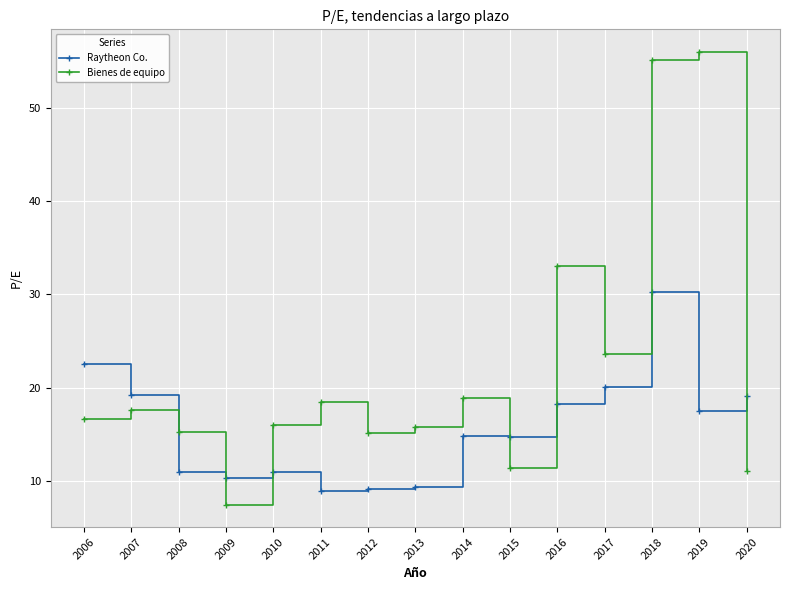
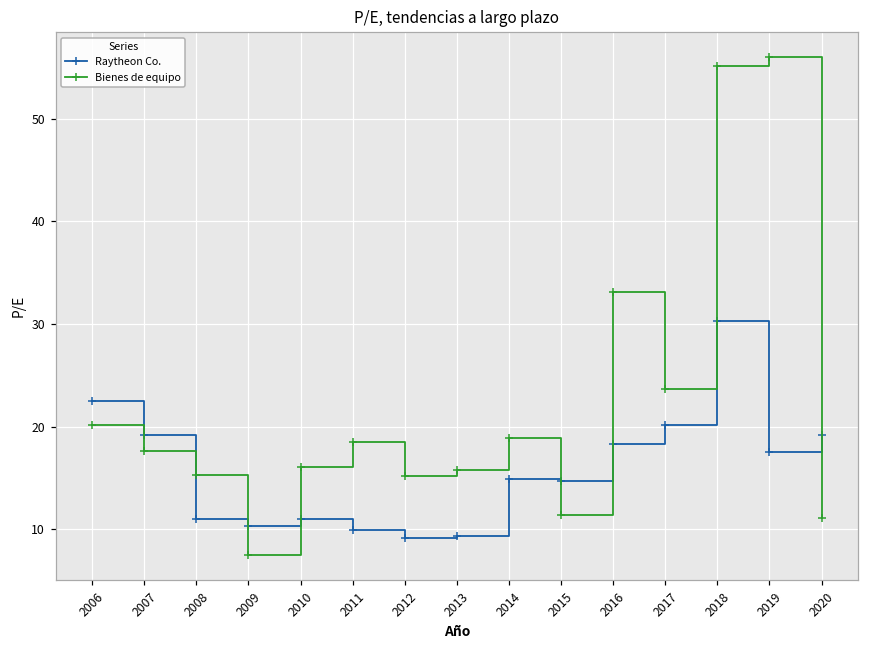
  {
    "Raytheon Co.": {
      "2006": 23,
      "2007": 19,
      "2008": 11,
      "2009": 10,
      "2010": 11,
-     "2011": 9,
+     "2011": 10,
      "2012": 9,
      "2013": 9,
      "2014": 15,
      "2015": 15,
      "2016": 18,
      "2017": 20,
      "2018": 30,
      "2019": 18,
      "2020": 19
    },
    "Bienes de equipo": {
-     "2006": 17,
+     "2006": 20,
      "2007": 18,
      "2008": 15,
      "2009": 7,
      "2010": 16,
      "2011": 18,
      "2012": 15,
      "2013": 16,
      "2014": 19,
      "2015": 11,
      "2016": 33,
      "2017": 24,
      "2018": 55,
      "2019": 56,
      "2020": 11
    }
  }
